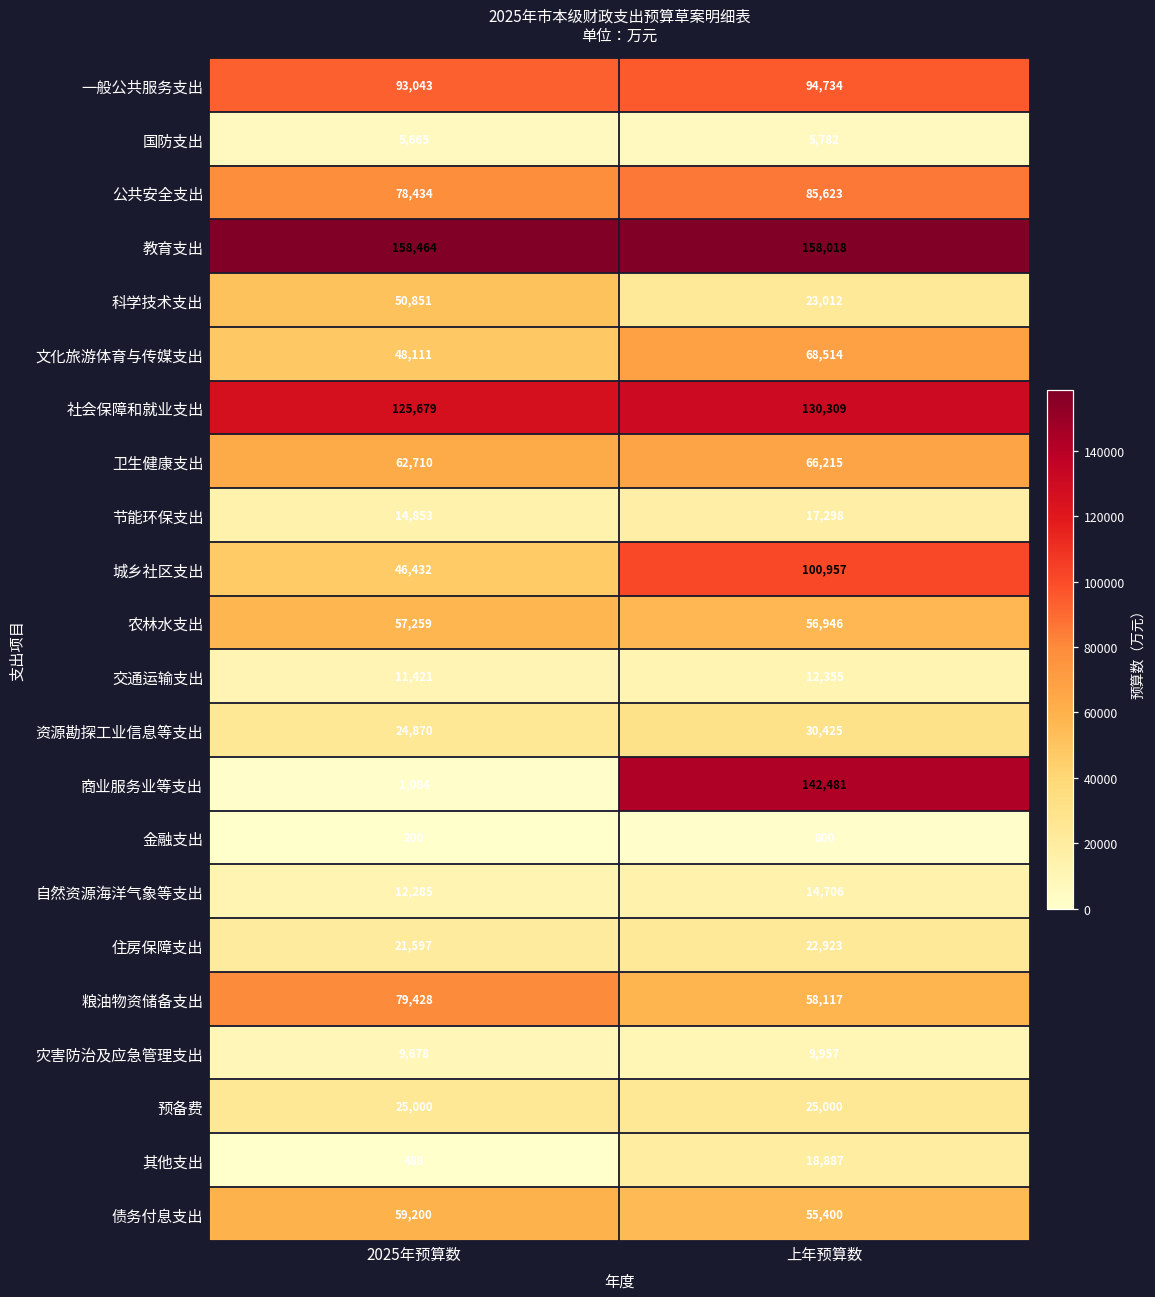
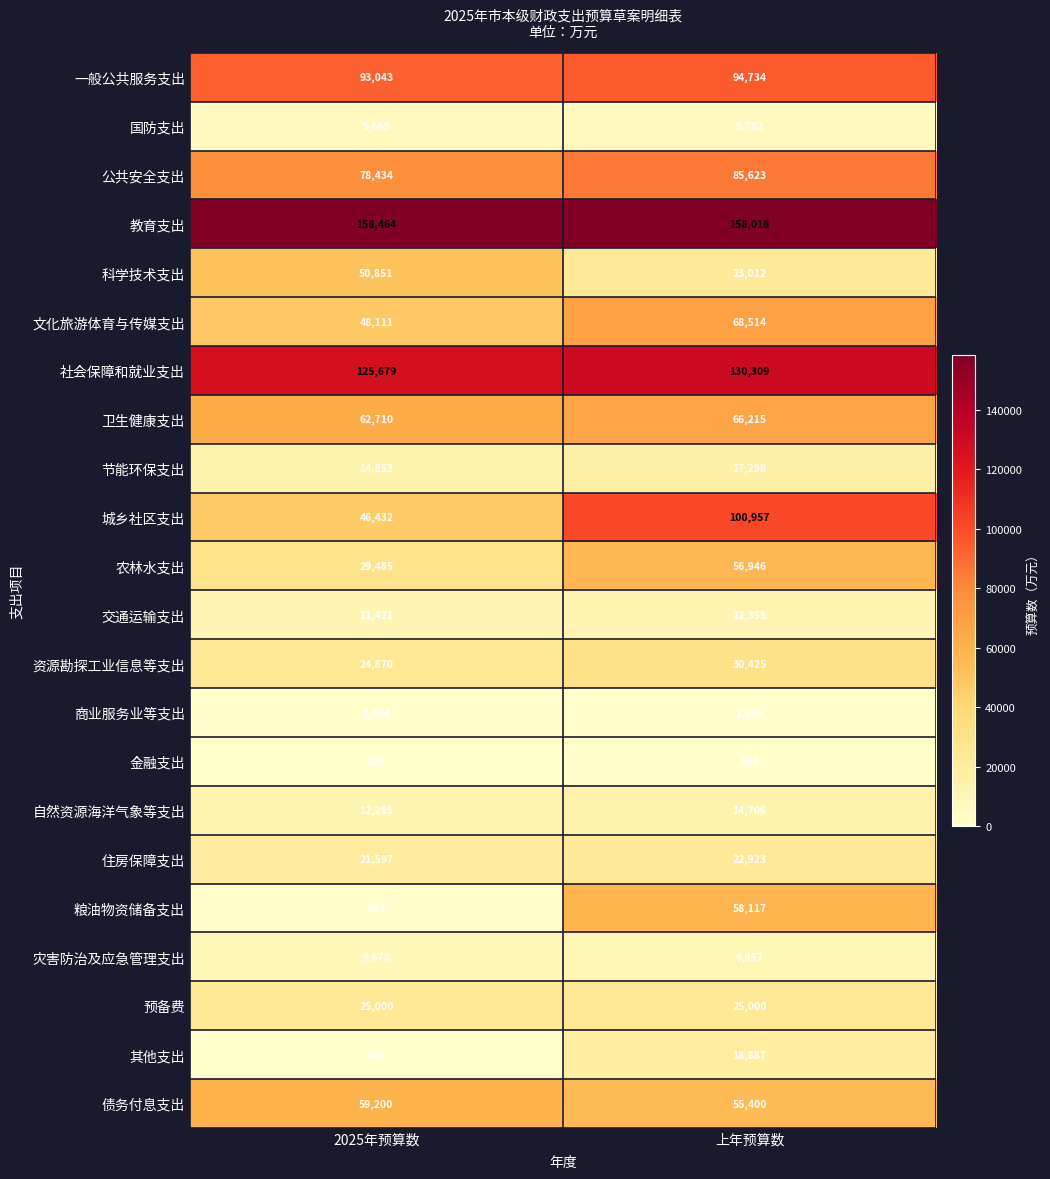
  {
    "一般公共服务支出": {
      "2025年预算数": "93,043",
      "上年预算数": "94,734"
    },
    "国防支出": {
      "2025年预算数": "5,665",
      "上年预算数": "5,782"
    },
    "公共安全支出": {
      "2025年预算数": "78,434",
      "上年预算数": "85,623"
    },
    "教育支出": {
      "2025年预算数": "158,464",
      "上年预算数": "158,018"
    },
    "科学技术支出": {
      "2025年预算数": "50,851",
      "上年预算数": "23,012"
    },
    "文化旅游体育与传媒支出": {
      "2025年预算数": "48,111",
      "上年预算数": "68,514"
    },
    "社会保障和就业支出": {
      "2025年预算数": "125,679",
      "上年预算数": "130,309"
    },
    "卫生健康支出": {
      "2025年预算数": "62,710",
      "上年预算数": "66,215"
    },
    "节能环保支出": {
      "2025年预算数": "14,853",
      "上年预算数": "17,298"
    },
    "城乡社区支出": {
      "2025年预算数": "46,432",
      "上年预算数": "100,957"
    },
    "农林水支出": {
-     "2025年预算数": "57,259",
+     "2025年预算数": "29,485",
      "上年预算数": "56,946"
    },
    "交通运输支出": {
      "2025年预算数": "11,421",
      "上年预算数": "12,355"
    },
    "资源勘探工业信息等支出": {
      "2025年预算数": "24,870",
      "上年预算数": "30,425"
    },
    "商业服务业等支出": {
      "2025年预算数": "1,084",
-     "上年预算数": "142,481"
+     "上年预算数": "1,506"
    },
    "金融支出": {
      "2025年预算数": "200",
      "上年预算数": "800"
    },
    "自然资源海洋气象等支出": {
      "2025年预算数": "12,285",
      "上年预算数": "14,706"
    },
    "住房保障支出": {
      "2025年预算数": "21,597",
      "上年预算数": "22,923"
    },
    "粮油物资储备支出": {
-     "2025年预算数": "79,428",
+     "2025年预算数": "653",
      "上年预算数": "58,117"
    },
    "灾害防治及应急管理支出": {
      "2025年预算数": "9,678",
      "上年预算数": "9,957"
    },
    "预备费": {
      "2025年预算数": "25,000",
      "上年预算数": "25,000"
    },
    "其他支出": {
      "2025年预算数": "488",
      "上年预算数": "18,887"
    },
    "债务付息支出": {
      "2025年预算数": "59,200",
      "上年预算数": "55,400"
    }
  }
